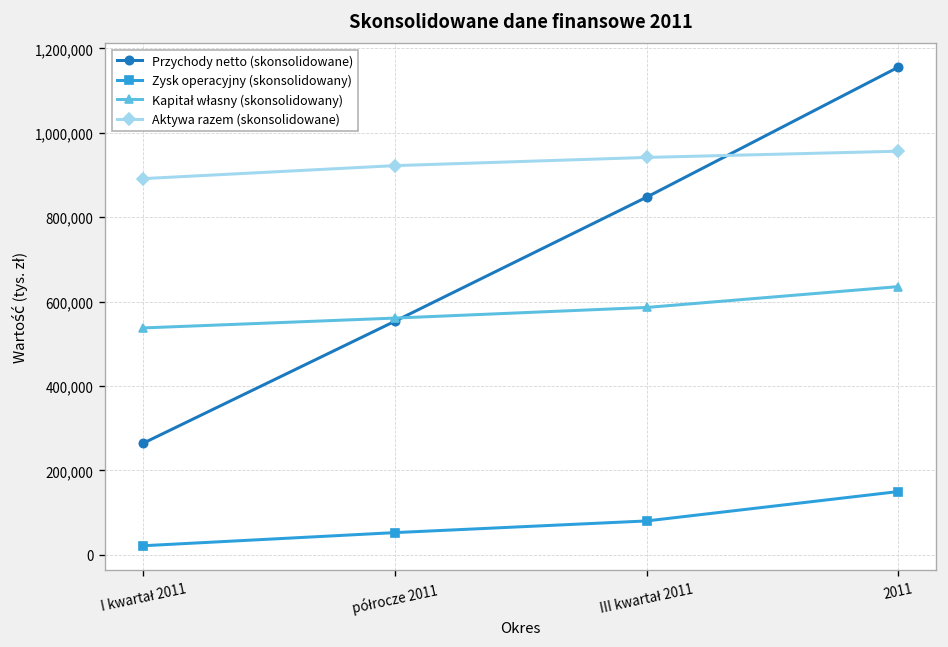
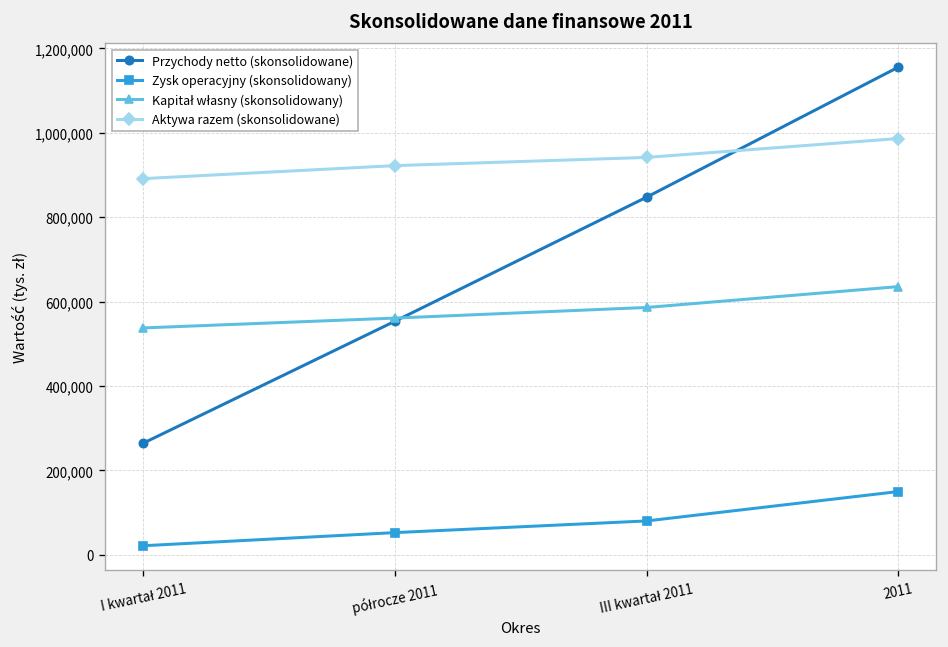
  {
    "Aktywa razem (skonsolidowane)": {
      "I kwartał 2011": "890,000",
      "półrocze 2011": "920,000",
      "III kwartał 2011": "940,000",
-     "2011": "960,000"
+     "2011": "990,000"
    }
  }
